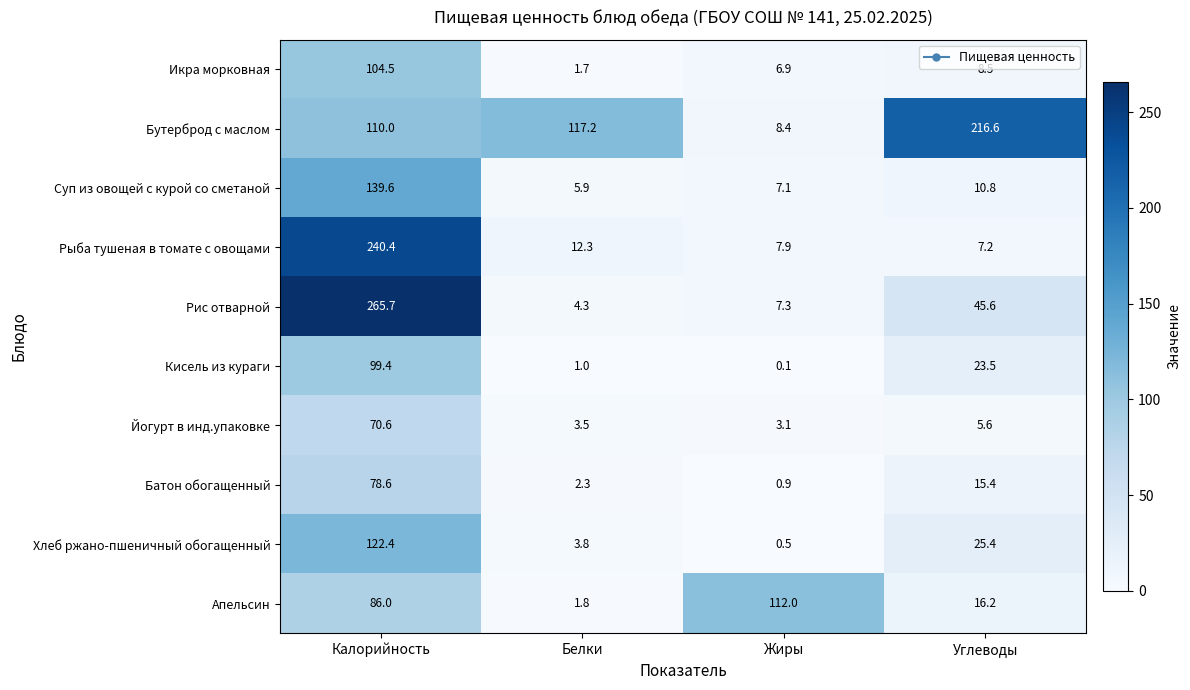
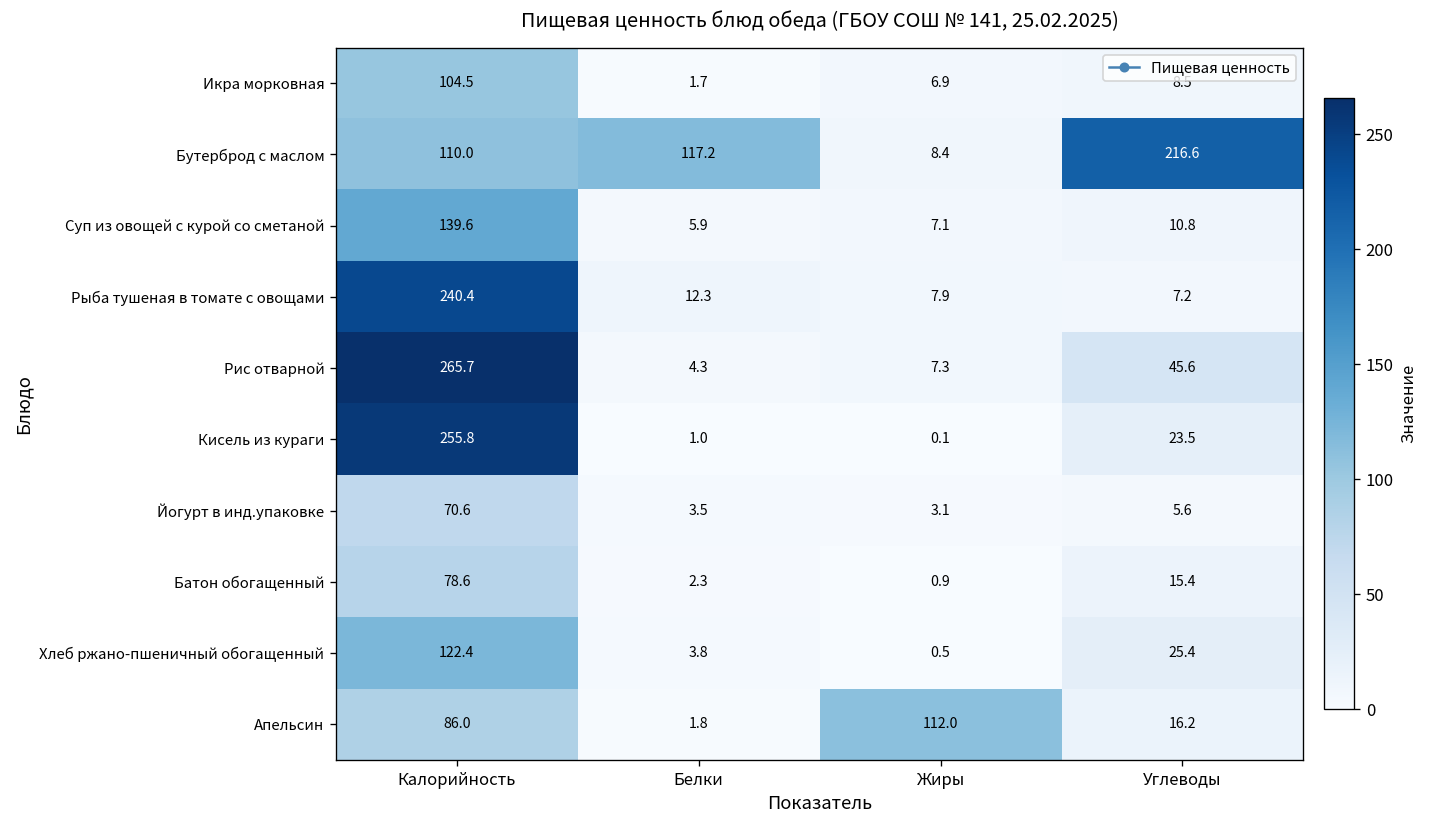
  {
    "Икра морковная": {
      "Калорийность": 104.5,
      "Белки": 1.7,
      "Жиры": 6.9
    },
    "Бутерброд с маслом": {
      "Калорийность": 110.0,
      "Белки": 117.2,
      "Жиры": 8.4,
      "Углеводы": 216.6
    },
    "Суп из овощей с курой со сметаной": {
      "Калорийность": 139.6,
      "Белки": 5.9,
      "Жиры": 7.1,
      "Углеводы": 10.8
    },
    "Рыба тушеная в томате с овощами": {
      "Калорийность": 240.4,
      "Белки": 12.3,
      "Жиры": 7.9,
      "Углеводы": 7.2
    },
    "Рис отварной": {
      "Калорийность": 265.7,
      "Белки": 4.3,
      "Жиры": 7.3,
      "Углеводы": 45.6
    },
    "Кисель из кураги": {
-     "Калорийность": 99.4,
+     "Калорийность": 255.8,
      "Белки": 1.0,
      "Жиры": 0.1,
      "Углеводы": 23.5
    },
    "Йогурт в инд.упаковке": {
      "Калорийность": 70.6,
      "Белки": 3.5,
      "Жиры": 3.1,
      "Углеводы": 5.6
    },
    "Батон обогащенный": {
      "Калорийность": 78.6,
      "Белки": 2.3,
      "Жиры": 0.9,
      "Углеводы": 15.4
    },
    "Хлеб ржано-пшеничный обогащенный": {
      "Калорийность": 122.4,
      "Белки": 3.8,
      "Жиры": 0.5,
      "Углеводы": 25.4
    },
    "Апельсин": {
      "Калорийность": 86.0,
      "Белки": 1.8,
      "Жиры": 112.0,
      "Углеводы": 16.2
    }
  }
